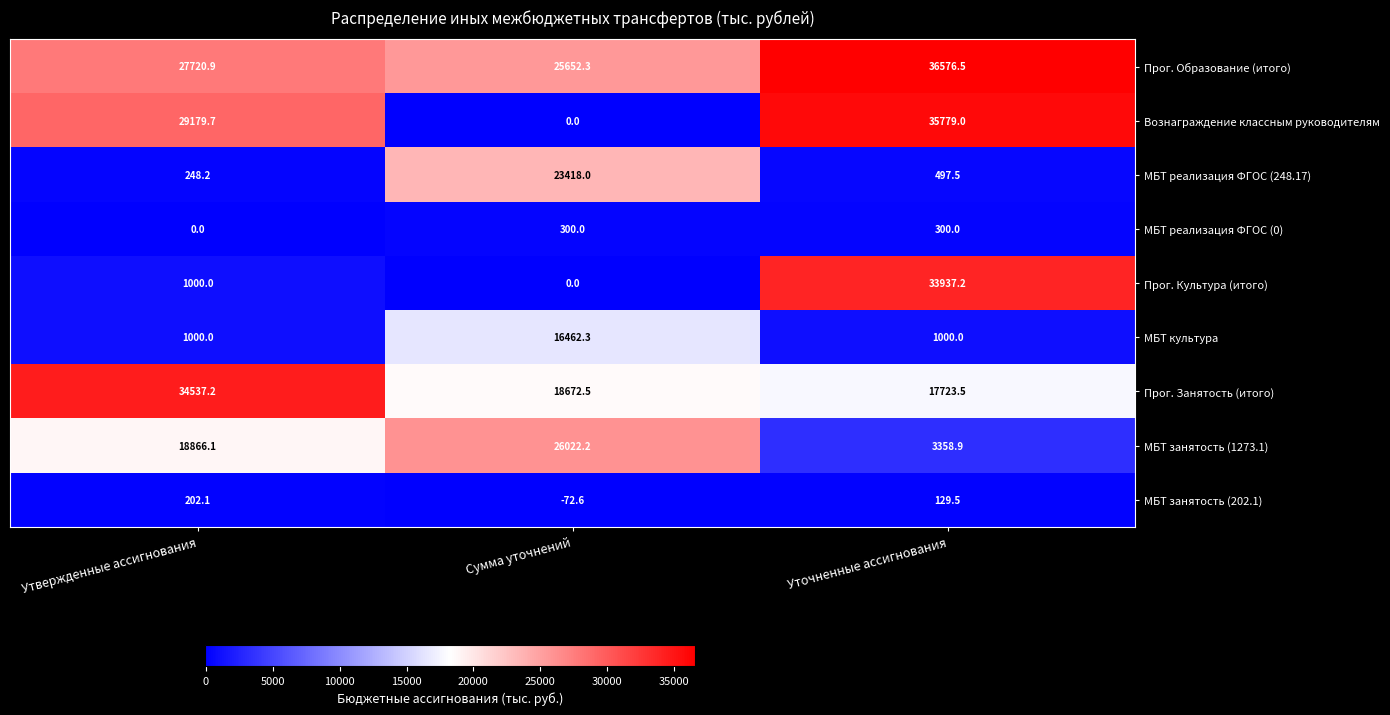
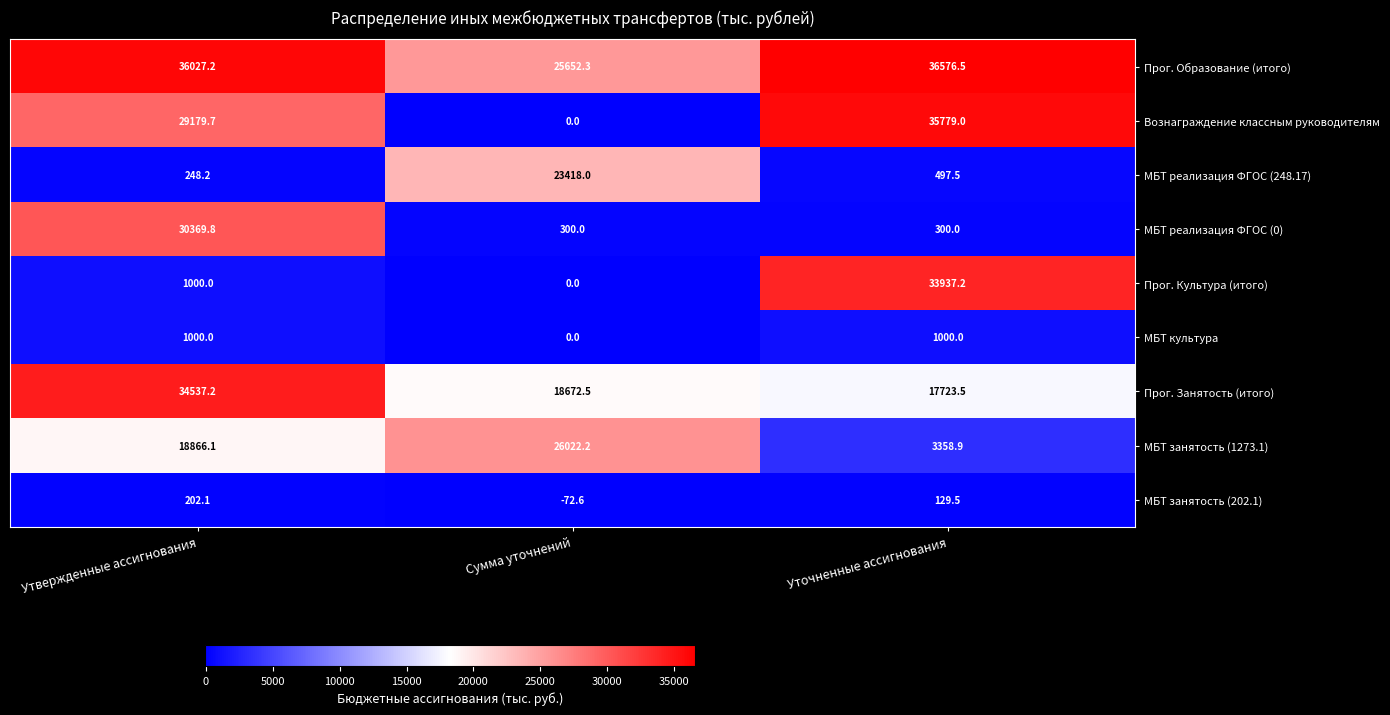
  {
    "Прог. Образование (итого)": {
-     "Утвержденные ассигнования": 27720.9,
+     "Утвержденные ассигнования": 36027.2,
      "Сумма уточнений": 25652.3,
      "Уточненные ассигнования": 36576.5
    },
    "Вознаграждение классным руководителям": {
      "Утвержденные ассигнования": 29179.7,
      "Сумма уточнений": 0.0,
      "Уточненные ассигнования": 35779.0
    },
    "МБТ реализация ФГОС (248.17)": {
      "Утвержденные ассигнования": 248.2,
      "Сумма уточнений": 23418.0,
      "Уточненные ассигнования": 497.5
    },
    "МБТ реализация ФГОС (0)": {
-     "Утвержденные ассигнования": 0.0,
+     "Утвержденные ассигнования": 30369.8,
      "Сумма уточнений": 300.0,
      "Уточненные ассигнования": 300.0
    },
    "Прог. Культура (итого)": {
      "Утвержденные ассигнования": 1000.0,
      "Сумма уточнений": 0.0,
      "Уточненные ассигнования": 33937.2
    },
    "МБТ культура": {
      "Утвержденные ассигнования": 1000.0,
-     "Сумма уточнений": 16462.3,
+     "Сумма уточнений": 0.0,
      "Уточненные ассигнования": 1000.0
    },
    "Прог. Занятость (итого)": {
      "Утвержденные ассигнования": 34537.2,
      "Сумма уточнений": 18672.5,
      "Уточненные ассигнования": 17723.5
    },
    "МБТ занятость (1273.1)": {
      "Утвержденные ассигнования": 18866.1,
      "Сумма уточнений": 26022.2,
      "Уточненные ассигнования": 3358.9
    },
    "МБТ занятость (202.1)": {
      "Утвержденные ассигнования": 202.1,
      "Сумма уточнений": -72.6,
      "Уточненные ассигнования": 129.5
    }
  }
